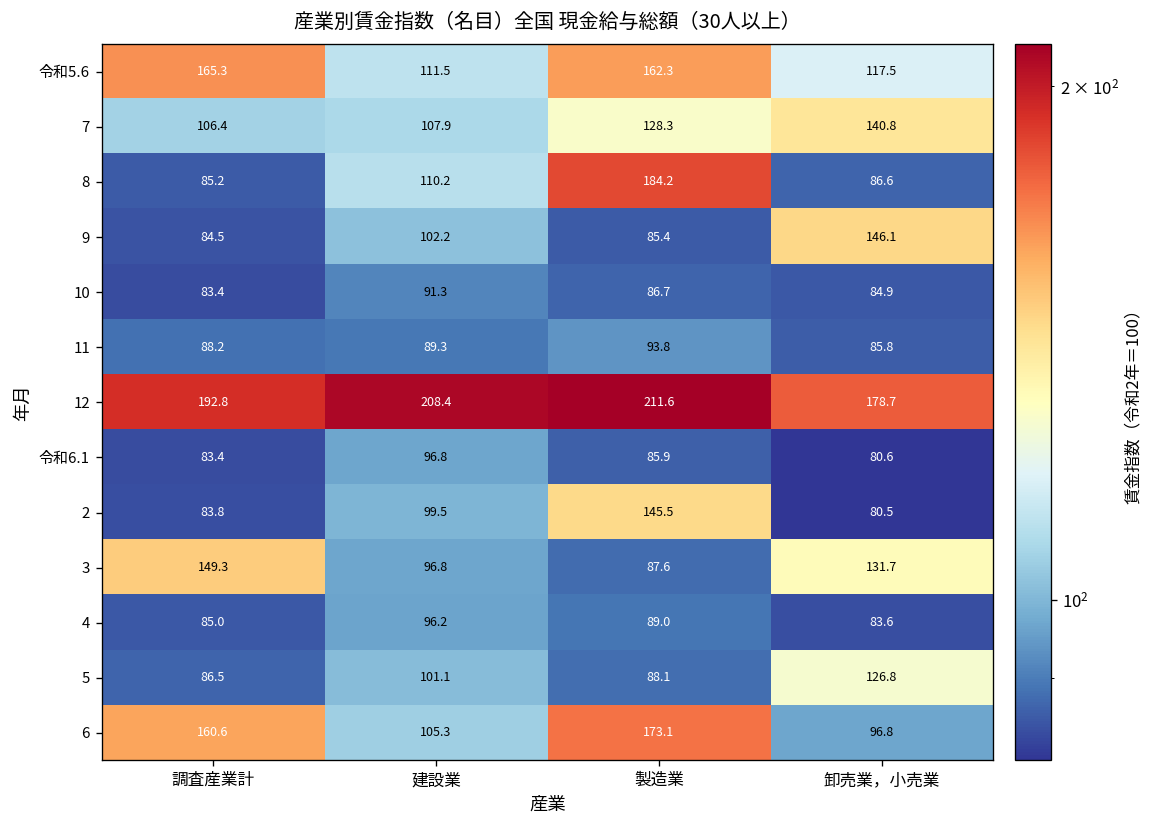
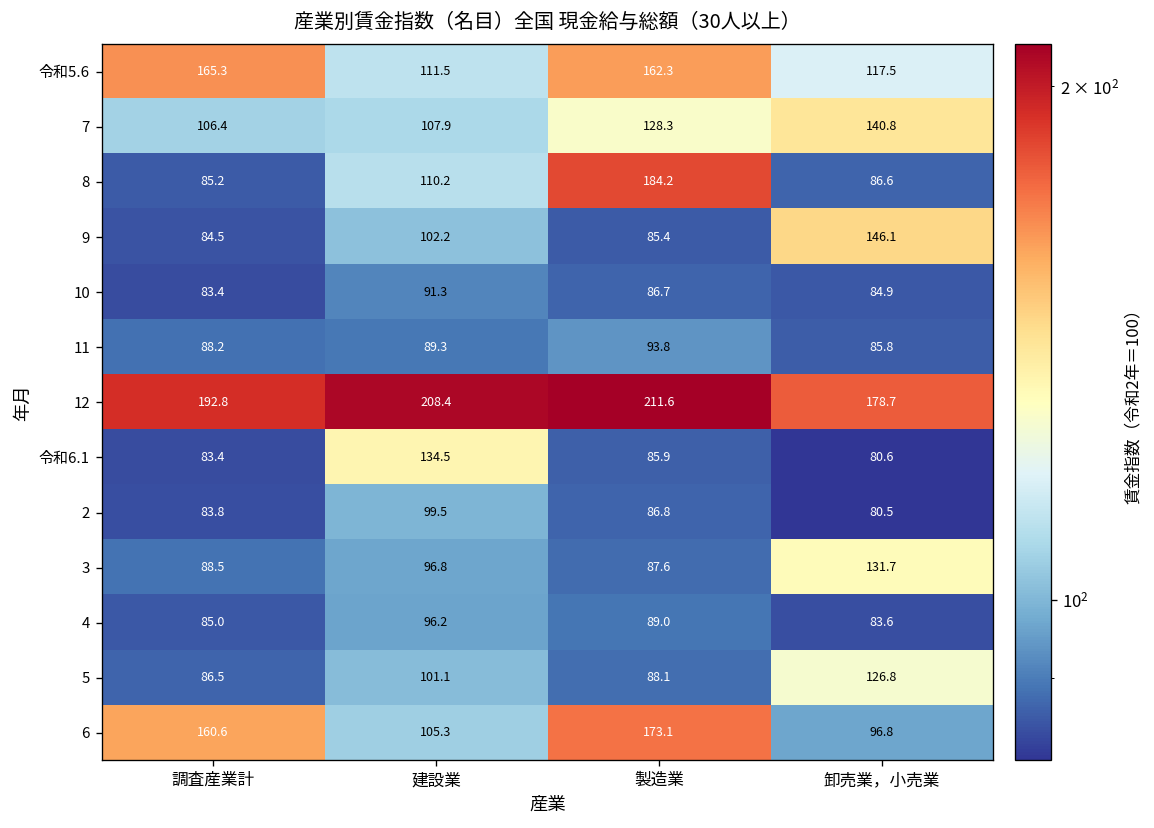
  {
    "令和5.6": {
      "調査産業計": 165.3,
      "建設業": 111.5,
      "製造業": 162.3,
      "卸売業，小売業": 117.5
    },
    "7": {
      "調査産業計": 106.4,
      "建設業": 107.9,
      "製造業": 128.3,
      "卸売業，小売業": 140.8
    },
    "8": {
      "調査産業計": 85.2,
      "建設業": 110.2,
      "製造業": 184.2,
      "卸売業，小売業": 86.6
    },
    "9": {
      "調査産業計": 84.5,
      "建設業": 102.2,
      "製造業": 85.4,
      "卸売業，小売業": 146.1
    },
    "10": {
      "調査産業計": 83.4,
      "建設業": 91.3,
      "製造業": 86.7,
      "卸売業，小売業": 84.9
    },
    "11": {
      "調査産業計": 88.2,
      "建設業": 89.3,
      "製造業": 93.8,
      "卸売業，小売業": 85.8
    },
    "12": {
      "調査産業計": 192.8,
      "建設業": 208.4,
      "製造業": 211.6,
      "卸売業，小売業": 178.7
    },
    "令和6.1": {
      "調査産業計": 83.4,
-     "建設業": 96.8,
+     "建設業": 134.5,
      "製造業": 85.9,
      "卸売業，小売業": 80.6
    },
    "2": {
      "調査産業計": 83.8,
      "建設業": 99.5,
-     "製造業": 145.5,
+     "製造業": 86.8,
      "卸売業，小売業": 80.5
    },
    "3": {
-     "調査産業計": 149.3,
+     "調査産業計": 88.5,
      "建設業": 96.8,
      "製造業": 87.6,
      "卸売業，小売業": 131.7
    },
    "4": {
      "調査産業計": 85.0,
      "建設業": 96.2,
      "製造業": 89.0,
      "卸売業，小売業": 83.6
    },
    "5": {
      "調査産業計": 86.5,
      "建設業": 101.1,
      "製造業": 88.1,
      "卸売業，小売業": 126.8
    },
    "6": {
      "調査産業計": 160.6,
      "建設業": 105.3,
      "製造業": 173.1,
      "卸売業，小売業": 96.8
    }
  }
